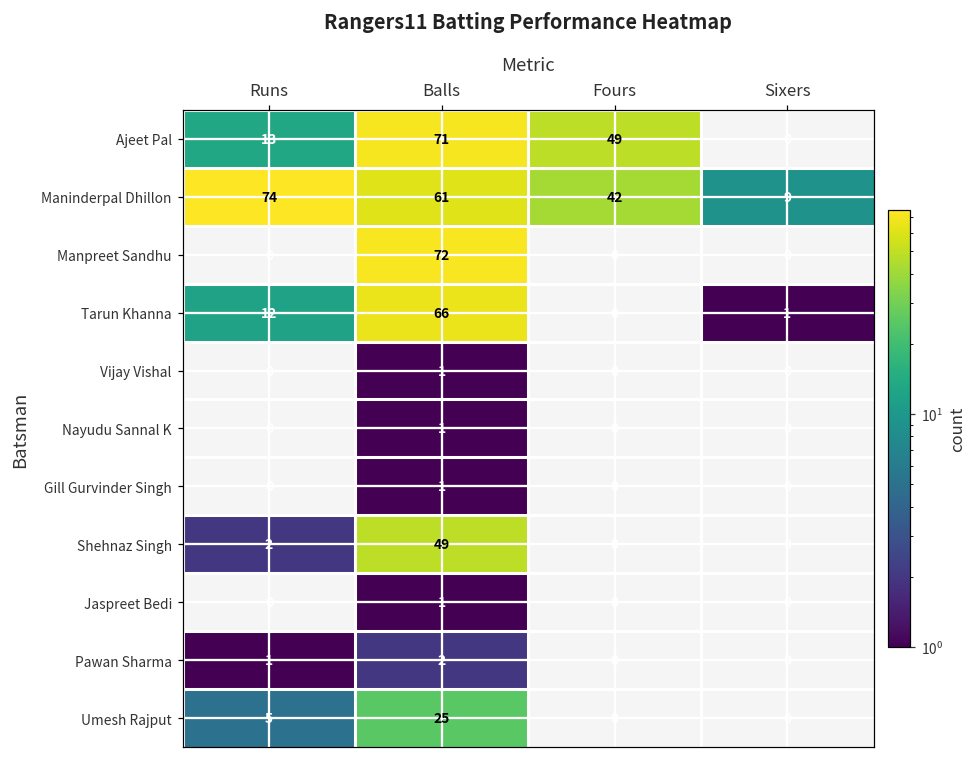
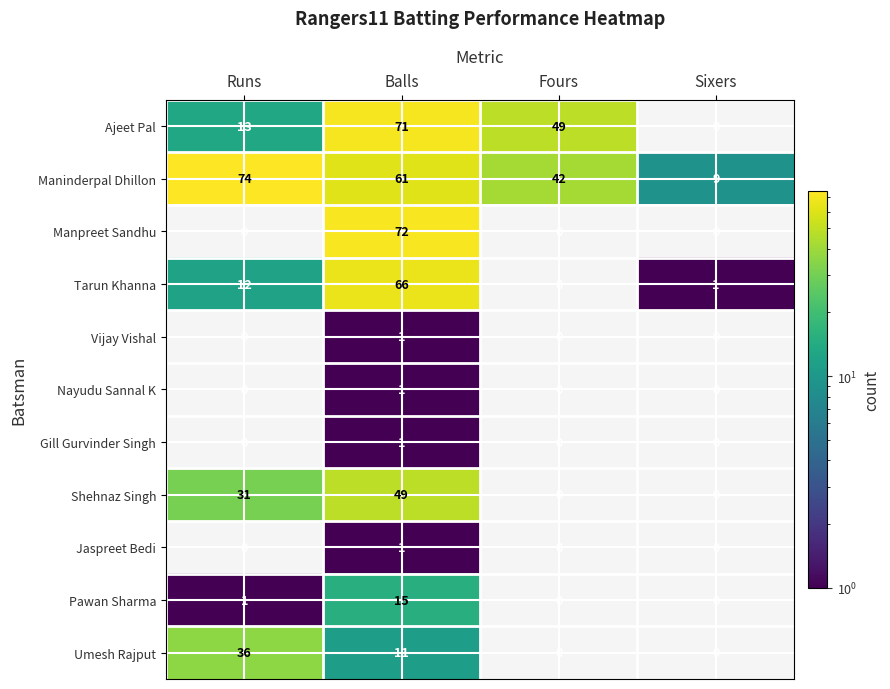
  {
    "Ajeet Pal": {
      "Runs": 13,
      "Balls": 71,
      "Fours": 49
    },
    "Maninderpal Dhillon": {
      "Runs": 74,
      "Balls": 61,
      "Fours": 42,
      "Sixers": 9
    },
    "Manpreet Sandhu": {
      "Balls": 72
    },
    "Tarun Khanna": {
      "Runs": 12,
      "Balls": 66,
      "Sixers": 1
    },
    "Vijay Vishal": {
      "Balls": 1
    },
    "Nayudu Sannal K": {
      "Balls": 1
    },
    "Gill Gurvinder Singh": {
      "Balls": 1
    },
    "Shehnaz Singh": {
-     "Runs": 2,
+     "Runs": 31,
      "Balls": 49
    },
    "Jaspreet Bedi": {
      "Balls": 1
    },
    "Pawan Sharma": {
      "Runs": 1,
-     "Balls": 2
+     "Balls": 15
    },
    "Umesh Rajput": {
-     "Runs": 5,
-     "Balls": 25
+     "Runs": 36,
+     "Balls": 11
    }
  }
